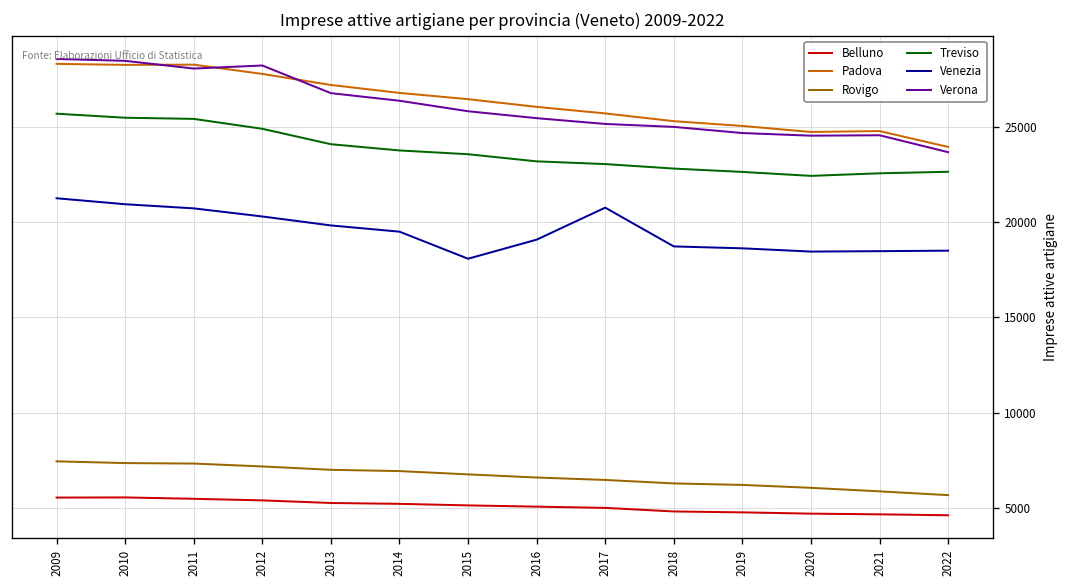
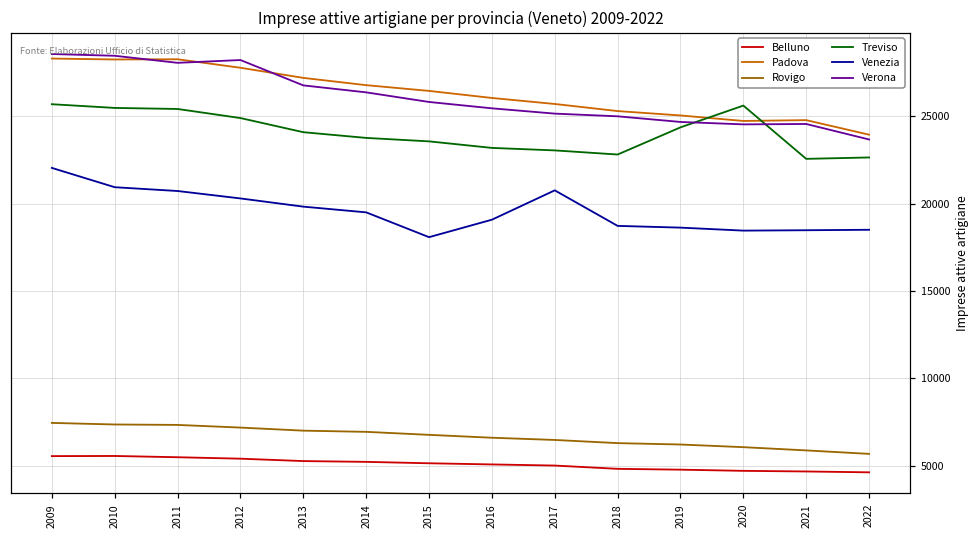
  {
    "Belluno": {
      "2009": 5500,
      "2010": 5600,
      "2011": 5500,
      "2012": 5400,
      "2013": 5300,
      "2014": 5200,
      "2015": 5100,
      "2016": 5100,
      "2017": 5000,
      "2018": 4800,
      "2019": 4800,
      "2020": 4700,
      "2021": 4700,
      "2022": 4600
    },
    "Treviso": {
      "2009": 25700,
      "2010": 25500,
      "2011": 25400,
      "2012": 24900,
      "2013": 24100,
      "2014": 23800,
      "2015": 23600,
      "2016": 23200,
      "2017": 23000,
      "2018": 22800,
-     "2019": 22600,
-     "2020": 22400,
+     "2019": 24400,
+     "2020": 25600,
      "2021": 22600,
      "2022": 22600
    },
    "Venezia": {
-     "2009": 21200,
+     "2009": 22000,
      "2010": 20900,
      "2011": 20700,
      "2012": 20300,
      "2013": 19800,
      "2014": 19500,
      "2015": 18100,
      "2016": 19100,
      "2017": 20800,
      "2018": 18700,
      "2019": 18600,
      "2020": 18500,
      "2021": 18500,
      "2022": 18500
    },
    "Verona": {
      "2009": 28600,
      "2010": 28500,
      "2011": 28100,
      "2012": 28200,
      "2013": 26800,
      "2014": 26400,
      "2015": 25800,
      "2016": 25500,
      "2017": 25100,
      "2018": 25000,
      "2019": 24700,
      "2020": 24500,
      "2021": 24600,
      "2022": 23700
    }
  }
